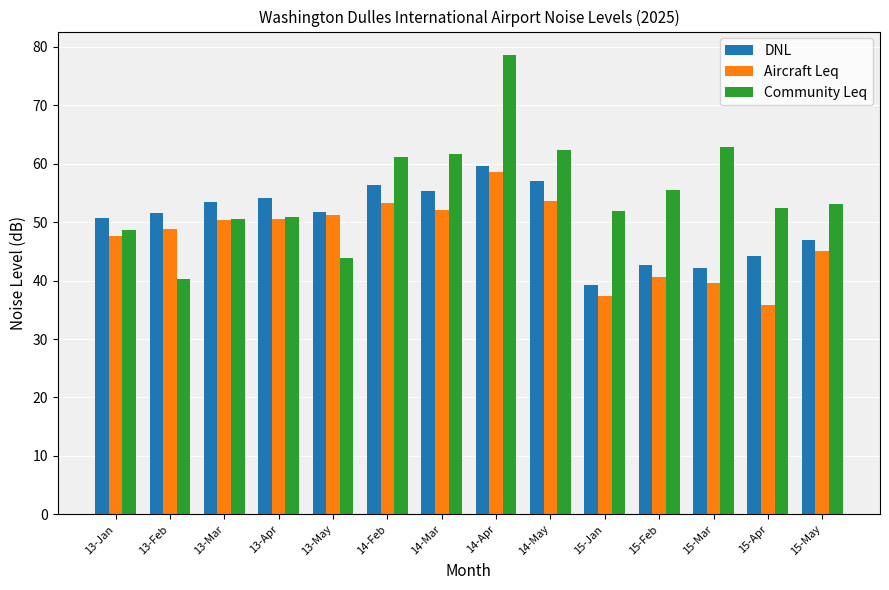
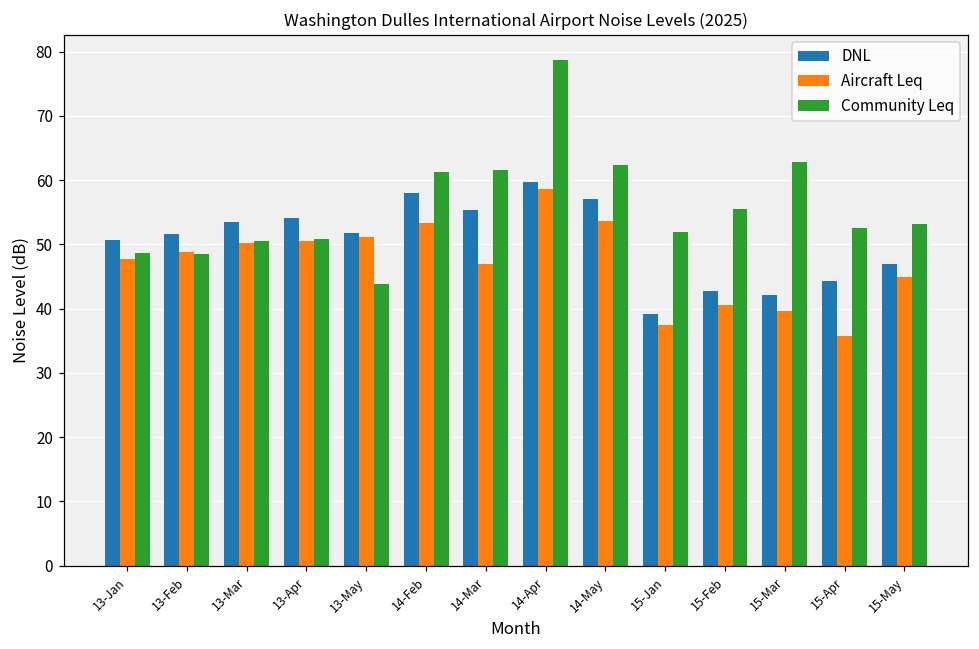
  {
    "DNL": {
      "13-Jan": 51,
      "13-Feb": 52,
      "13-Mar": 54,
      "13-Apr": 54,
      "13-May": 52,
-     "14-Feb": 56,
+     "14-Feb": 58,
      "14-Mar": 55,
      "14-Apr": 60,
      "14-May": 57,
      "15-Jan": 39,
      "15-Feb": 43,
      "15-Mar": 42,
      "15-Apr": 44,
      "15-May": 47
    },
    "Aircraft Leq": {
      "13-Jan": 48,
      "13-Feb": 49,
      "13-Mar": 50,
      "13-Apr": 51,
      "13-May": 51,
      "14-Feb": 53,
-     "14-Mar": 52,
+     "14-Mar": 47,
      "14-Apr": 59,
      "14-May": 54,
      "15-Jan": 37,
      "15-Feb": 41,
      "15-Mar": 40,
      "15-Apr": 36,
      "15-May": 45
    },
    "Community Leq": {
      "13-Jan": 49,
-     "13-Feb": 40,
+     "13-Feb": 49,
      "13-Mar": 51,
      "13-Apr": 51,
      "13-May": 44,
      "14-Feb": 61,
      "14-Mar": 62,
      "14-Apr": 79,
      "14-May": 62,
      "15-Jan": 52,
      "15-Feb": 56,
      "15-Mar": 63,
      "15-Apr": 53,
      "15-May": 53
    }
  }
